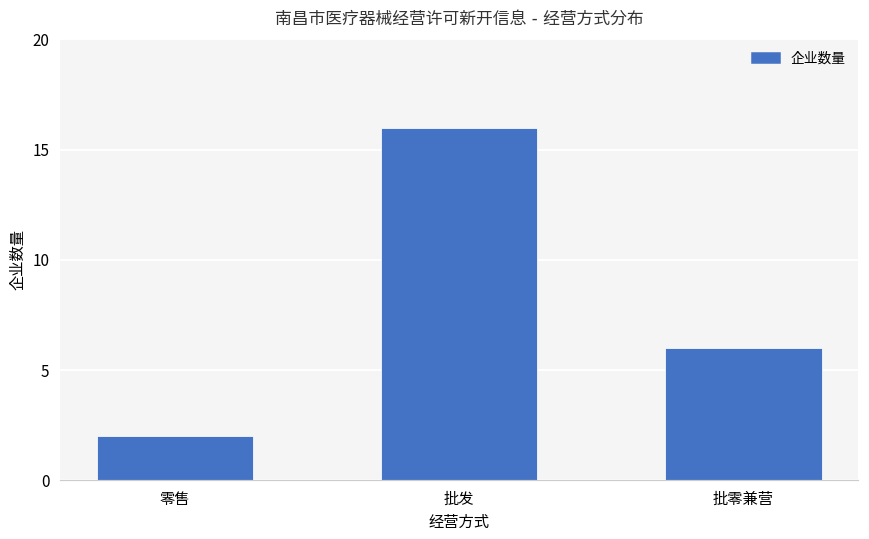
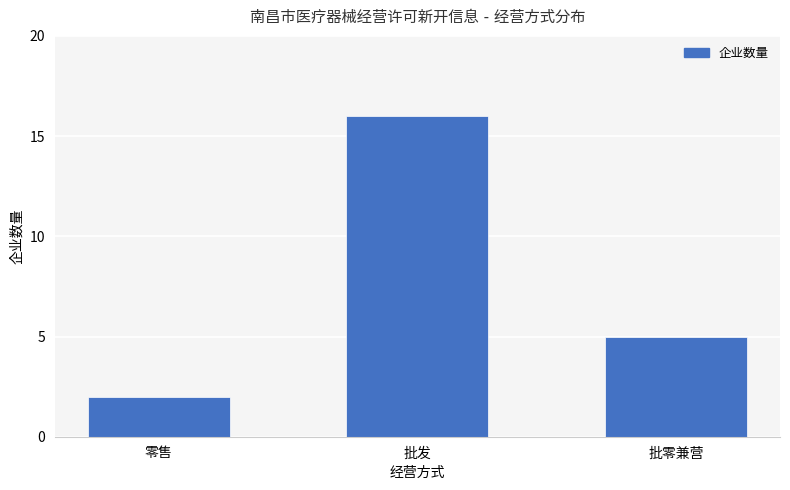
  {
    "零售": 2,
    "批发": 16,
-   "批零兼营": 6
+   "批零兼营": 5
  }
